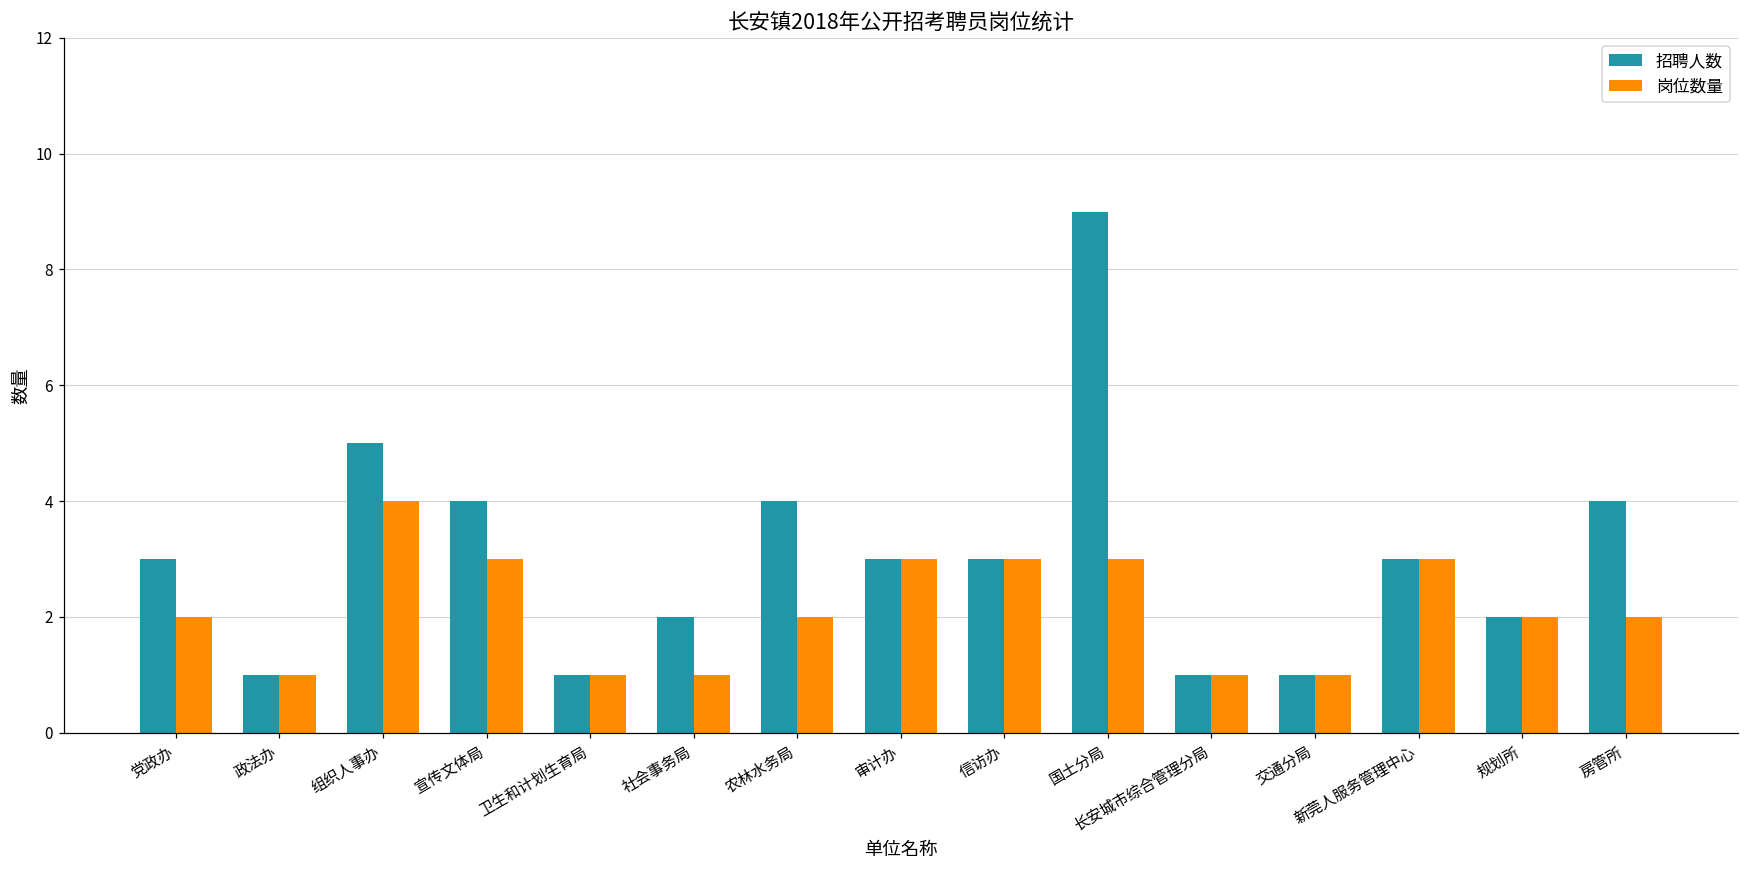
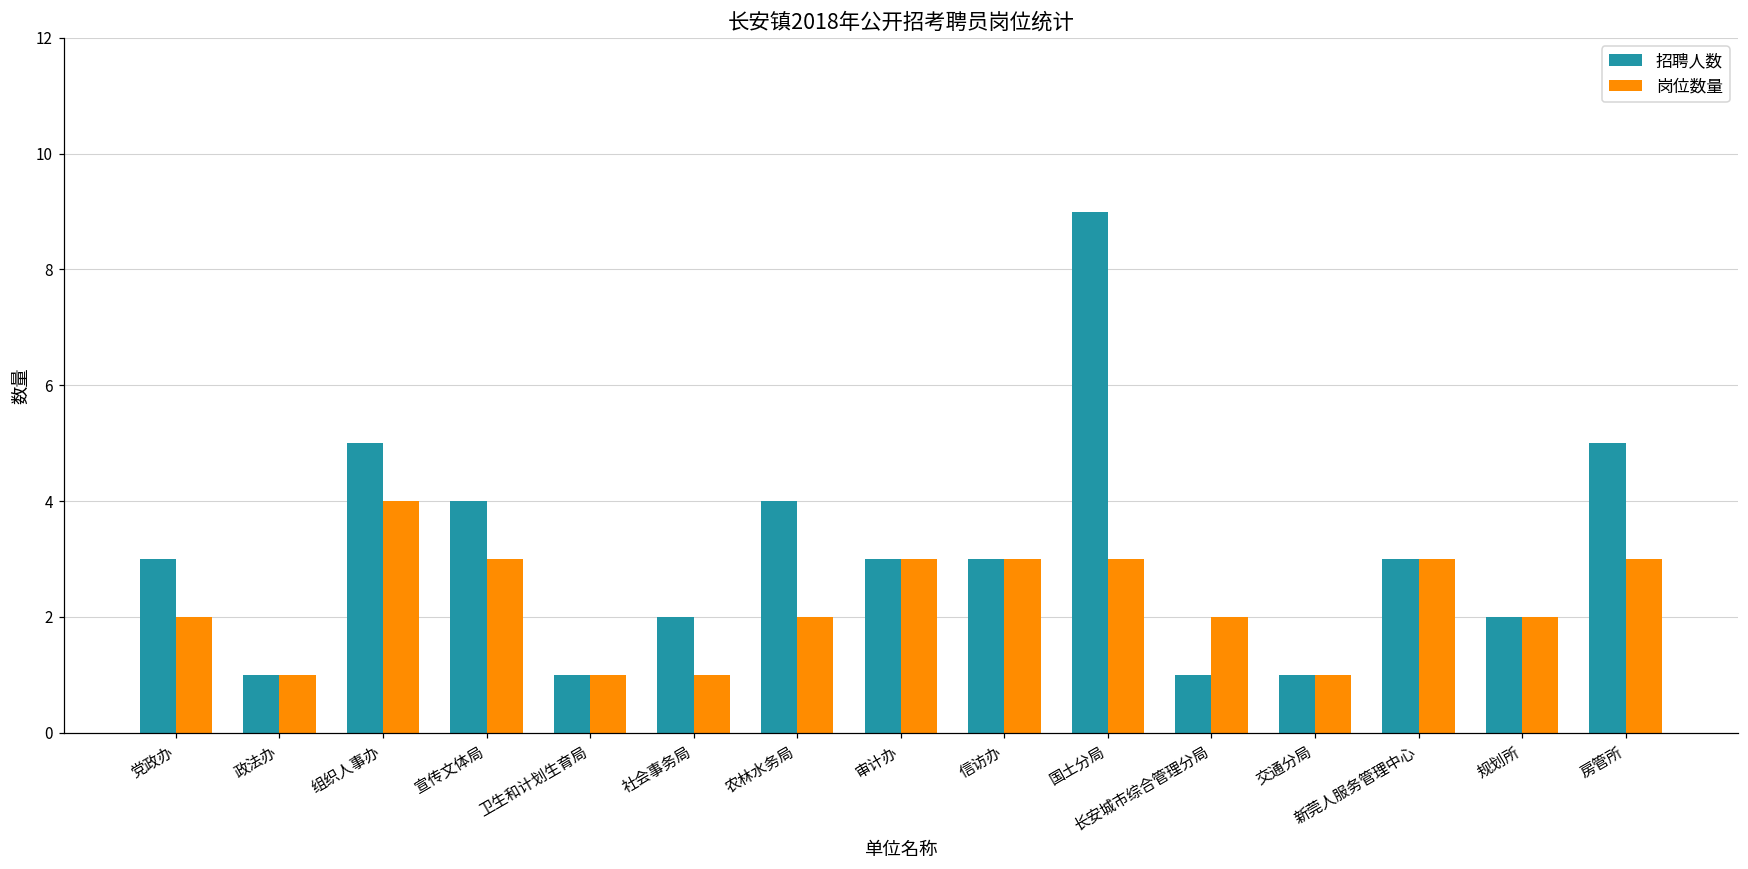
  {
    "招聘人数": {
      "党政办": 3,
      "政法办": 1,
      "组织人事办": 5,
      "宣传文体局": 4,
      "卫生和计划生育局": 1,
      "社会事务局": 2,
      "农林水务局": 4,
      "审计办": 3,
      "信访办": 3,
      "国土分局": 9,
      "长安城市综合管理分局": 1,
      "交通分局": 1,
      "新莞人服务管理中心": 3,
      "规划所": 2,
-     "房管所": 4
+     "房管所": 5
    },
    "岗位数量": {
      "党政办": 2,
      "政法办": 1,
      "组织人事办": 4,
      "宣传文体局": 3,
      "卫生和计划生育局": 1,
      "社会事务局": 1,
      "农林水务局": 2,
      "审计办": 3,
      "信访办": 3,
      "国土分局": 3,
-     "长安城市综合管理分局": 1,
+     "长安城市综合管理分局": 2,
      "交通分局": 1,
      "新莞人服务管理中心": 3,
      "规划所": 2,
-     "房管所": 2
+     "房管所": 3
    }
  }
